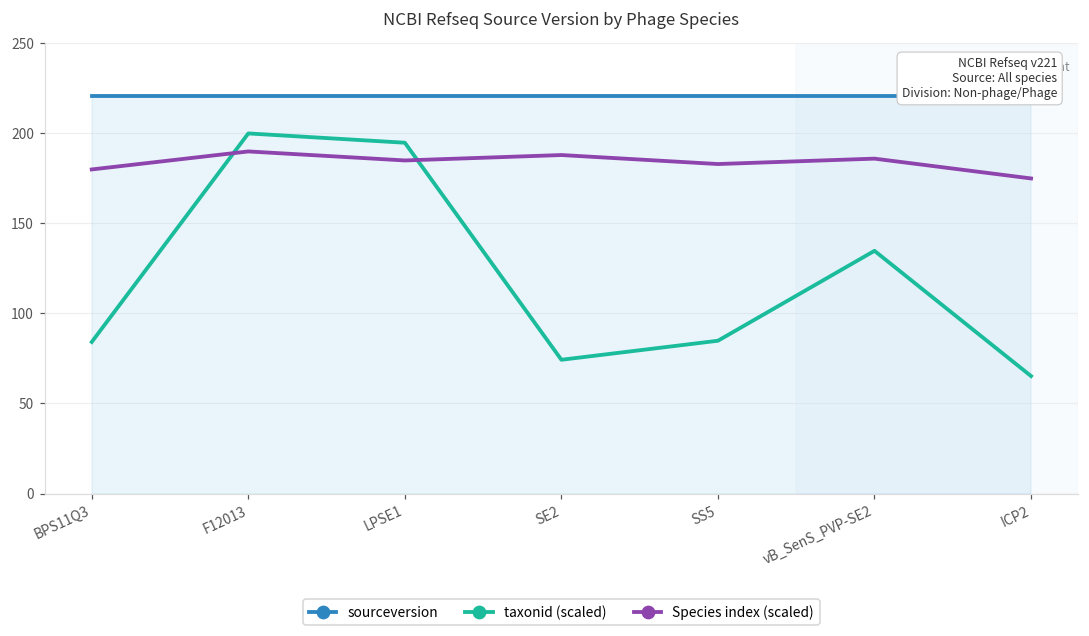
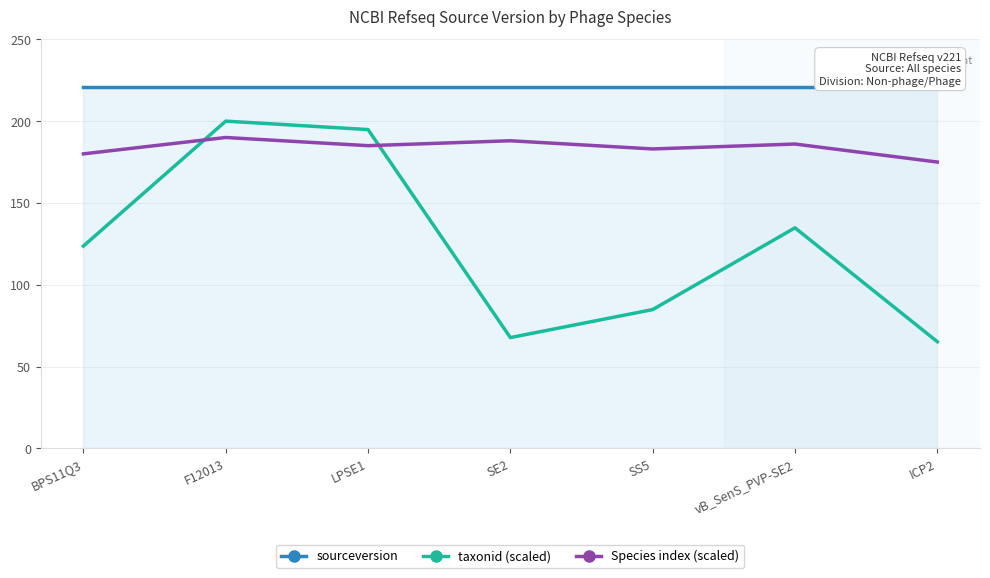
  {
    "sourceversion": {
      "BPS11Q3": 221,
      "F12013": 221,
      "LPSE1": 221,
      "SE2": 221,
      "SS5": 221,
      "vB_SenS_PVP-SE2": 221
    },
    "taxonid (scaled)": {
-     "BPS11Q3": 84,
+     "BPS11Q3": 124,
      "F12013": 200,
      "LPSE1": 195,
-     "SE2": 74,
+     "SE2": 68,
      "SS5": 85,
      "vB_SenS_PVP-SE2": 135,
      "ICP2": 65
    },
    "Species index (scaled)": {
      "BPS11Q3": 180,
      "F12013": 190,
      "LPSE1": 185,
      "SE2": 188,
      "SS5": 183,
      "vB_SenS_PVP-SE2": 186,
      "ICP2": 175
    }
  }
